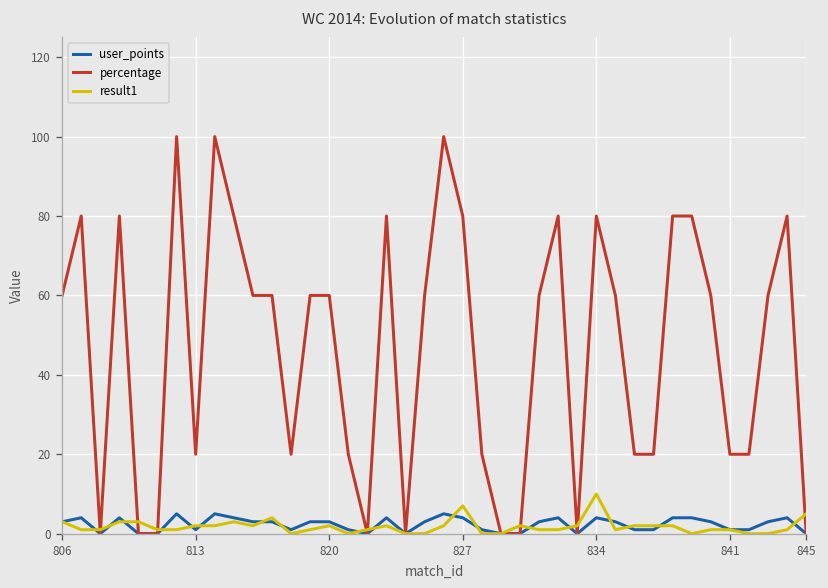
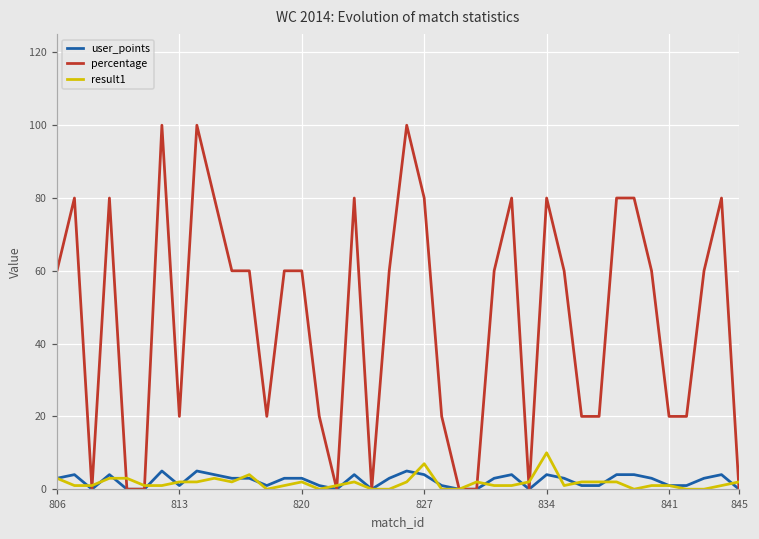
  {
    "percentage": {
      "806": 60,
      "813": 20,
      "820": 60,
      "827": 80,
      "834": 80,
      "841": 20
    },
    "result1": {
      "813": 2,
      "820": 2,
      "827": 7,
      "834": 10,
-     "845": 5
+     "845": 2
    }
  }
